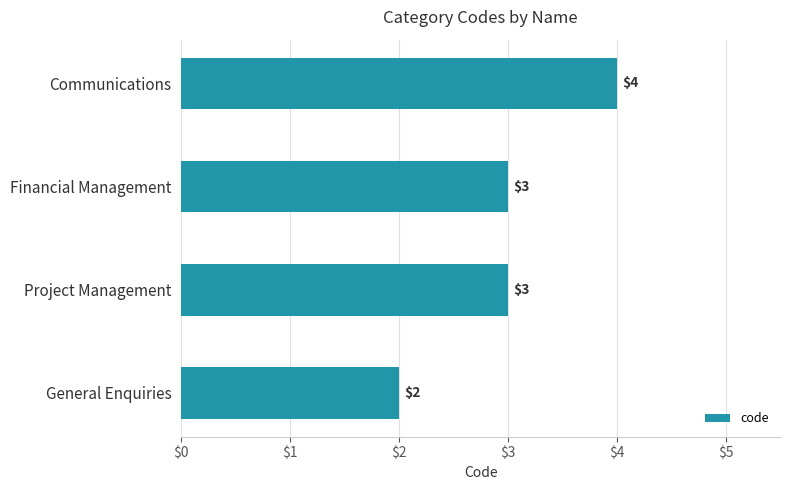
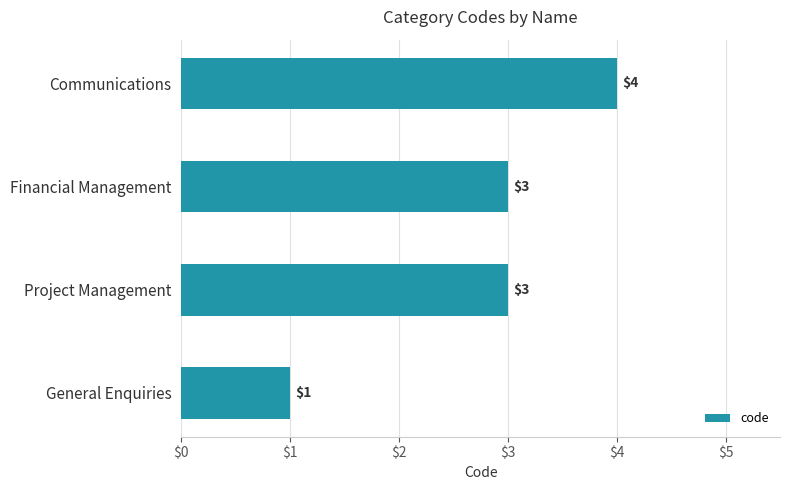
  {
    "Communications": "$4",
    "Financial Management": "$3",
    "Project Management": "$3",
-   "General Enquiries": "$2"
+   "General Enquiries": "$1"
  }
